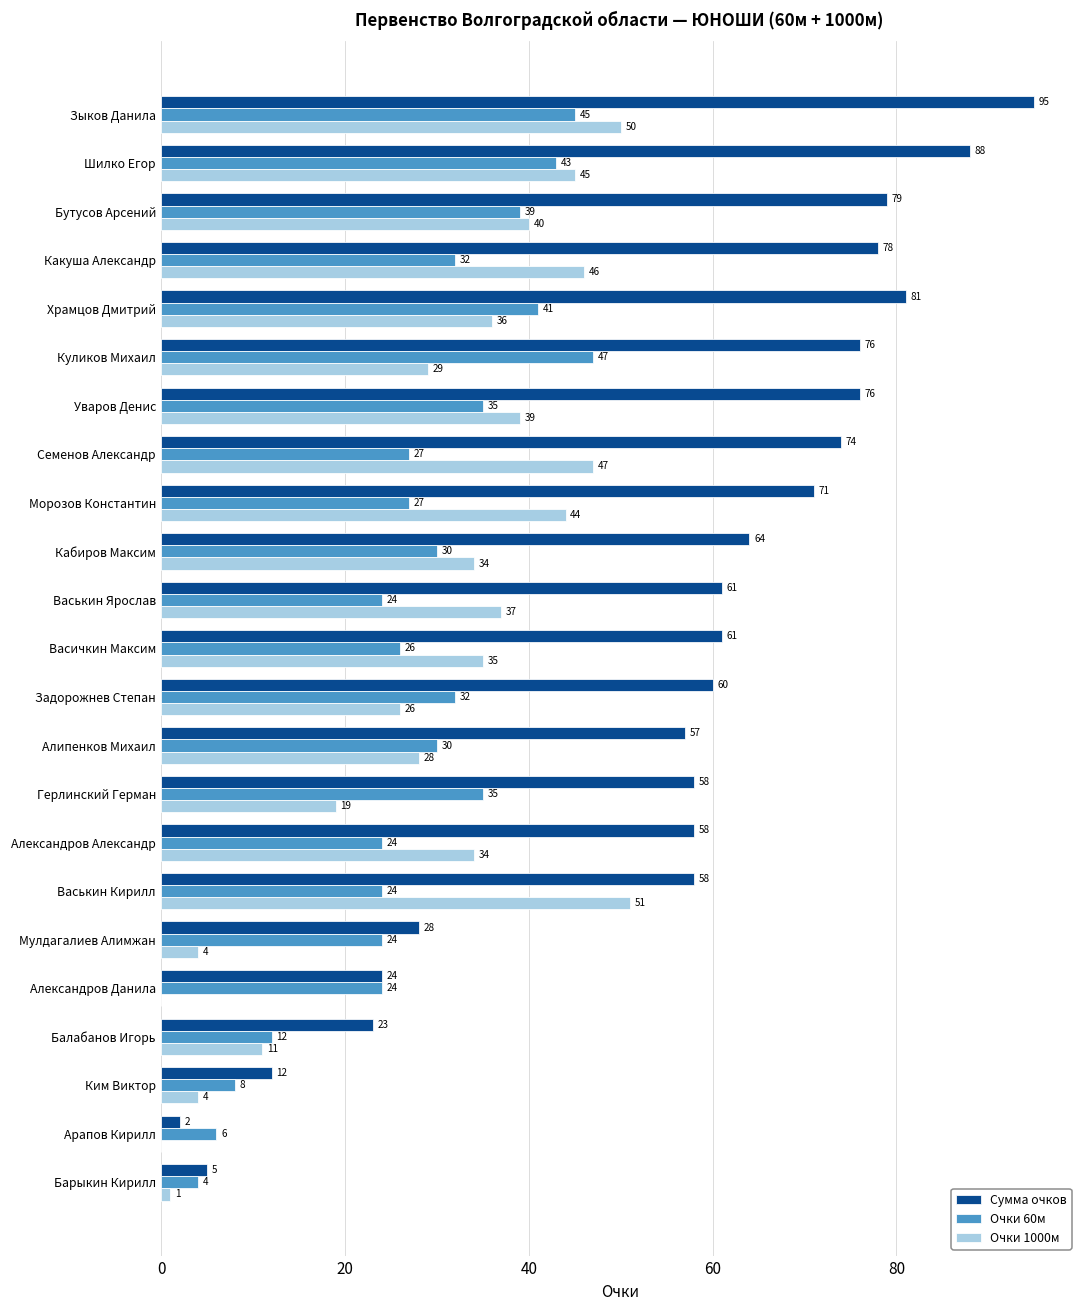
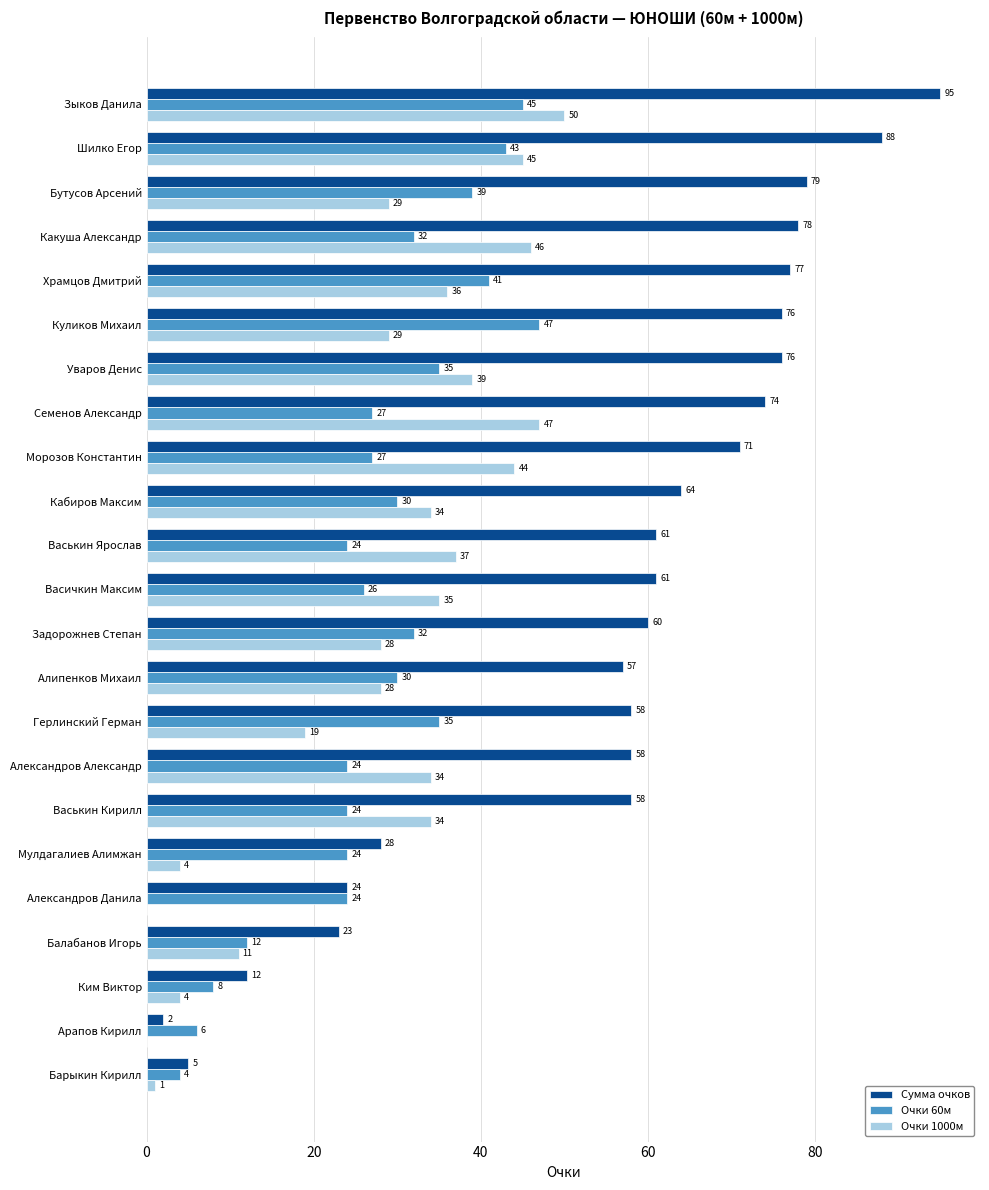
  {
    "Сумма очков": {
      "Зыков Данила": 95,
      "Шилко Егор": 88,
      "Бутусов Арсений": 79,
      "Какуша Александр": 78,
-     "Храмцов Дмитрий": 81,
+     "Храмцов Дмитрий": 77,
      "Куликов Михаил": 76,
      "Уваров Денис": 76,
      "Семенов Александр": 74,
      "Морозов Константин": 71,
      "Кабиров Максим": 64,
      "Васькин Ярослав": 61,
      "Васичкин Максим": 61,
      "Задорожнев Степан": 60,
      "Алипенков Михаил": 57,
      "Герлинский Герман": 58,
      "Александров Александр": 58,
      "Васькин Кирилл": 58,
      "Мулдагалиев Алимжан": 28,
      "Александров Данила": 24,
      "Балабанов Игорь": 23,
      "Ким Виктор": 12,
      "Арапов Кирилл": 2,
      "Барыкин Кирилл": 5
    },
    "Очки 60м": {
      "Зыков Данила": 45,
      "Шилко Егор": 43,
      "Бутусов Арсений": 39,
      "Какуша Александр": 32,
      "Храмцов Дмитрий": 41,
      "Куликов Михаил": 47,
      "Уваров Денис": 35,
      "Семенов Александр": 27,
      "Морозов Константин": 27,
      "Кабиров Максим": 30,
      "Васькин Ярослав": 24,
      "Васичкин Максим": 26,
      "Задорожнев Степан": 32,
      "Алипенков Михаил": 30,
      "Герлинский Герман": 35,
      "Александров Александр": 24,
      "Васькин Кирилл": 24,
      "Мулдагалиев Алимжан": 24,
      "Александров Данила": 24,
      "Балабанов Игорь": 12,
      "Ким Виктор": 8,
      "Арапов Кирилл": 6,
      "Барыкин Кирилл": 4
    },
    "Очки 1000м": {
      "Зыков Данила": 50,
      "Шилко Егор": 45,
-     "Бутусов Арсений": 40,
+     "Бутусов Арсений": 29,
      "Какуша Александр": 46,
      "Храмцов Дмитрий": 36,
      "Куликов Михаил": 29,
      "Уваров Денис": 39,
      "Семенов Александр": 47,
      "Морозов Константин": 44,
      "Кабиров Максим": 34,
      "Васькин Ярослав": 37,
      "Васичкин Максим": 35,
-     "Задорожнев Степан": 26,
+     "Задорожнев Степан": 28,
      "Алипенков Михаил": 28,
      "Герлинский Герман": 19,
      "Александров Александр": 34,
-     "Васькин Кирилл": 51,
+     "Васькин Кирилл": 34,
      "Мулдагалиев Алимжан": 4,
      "Балабанов Игорь": 11,
      "Ким Виктор": 4,
      "Барыкин Кирилл": 1
    }
  }
